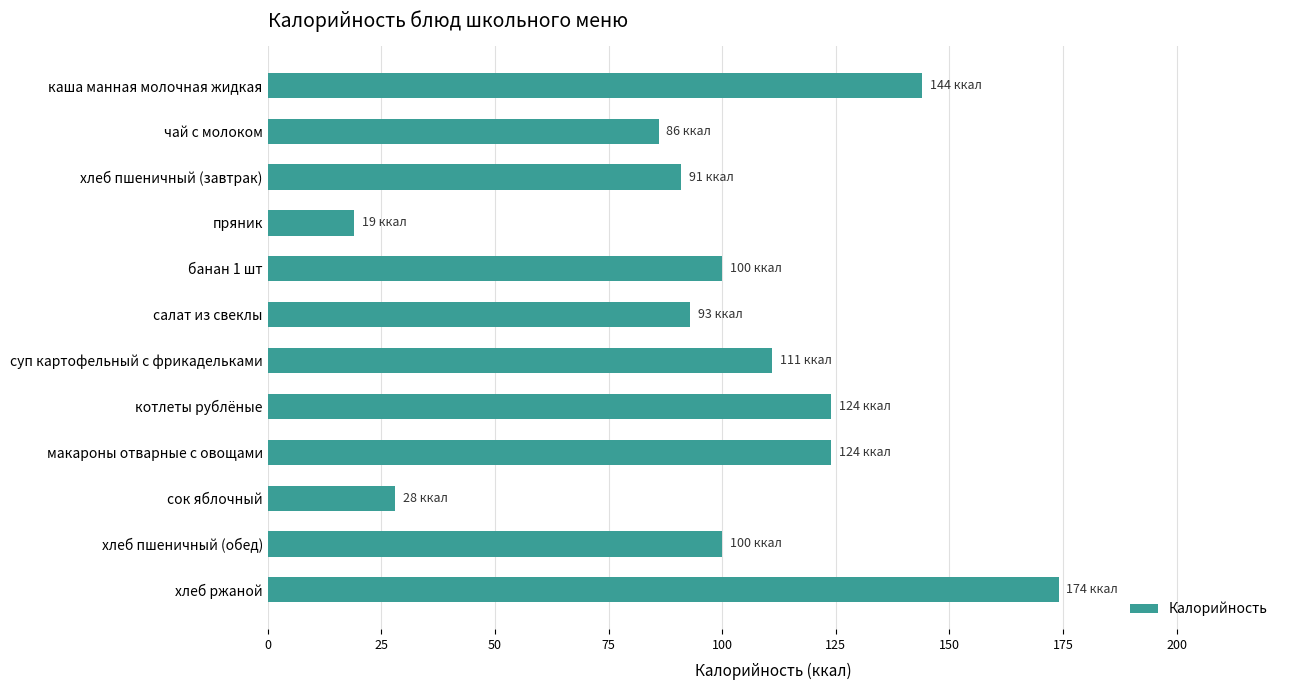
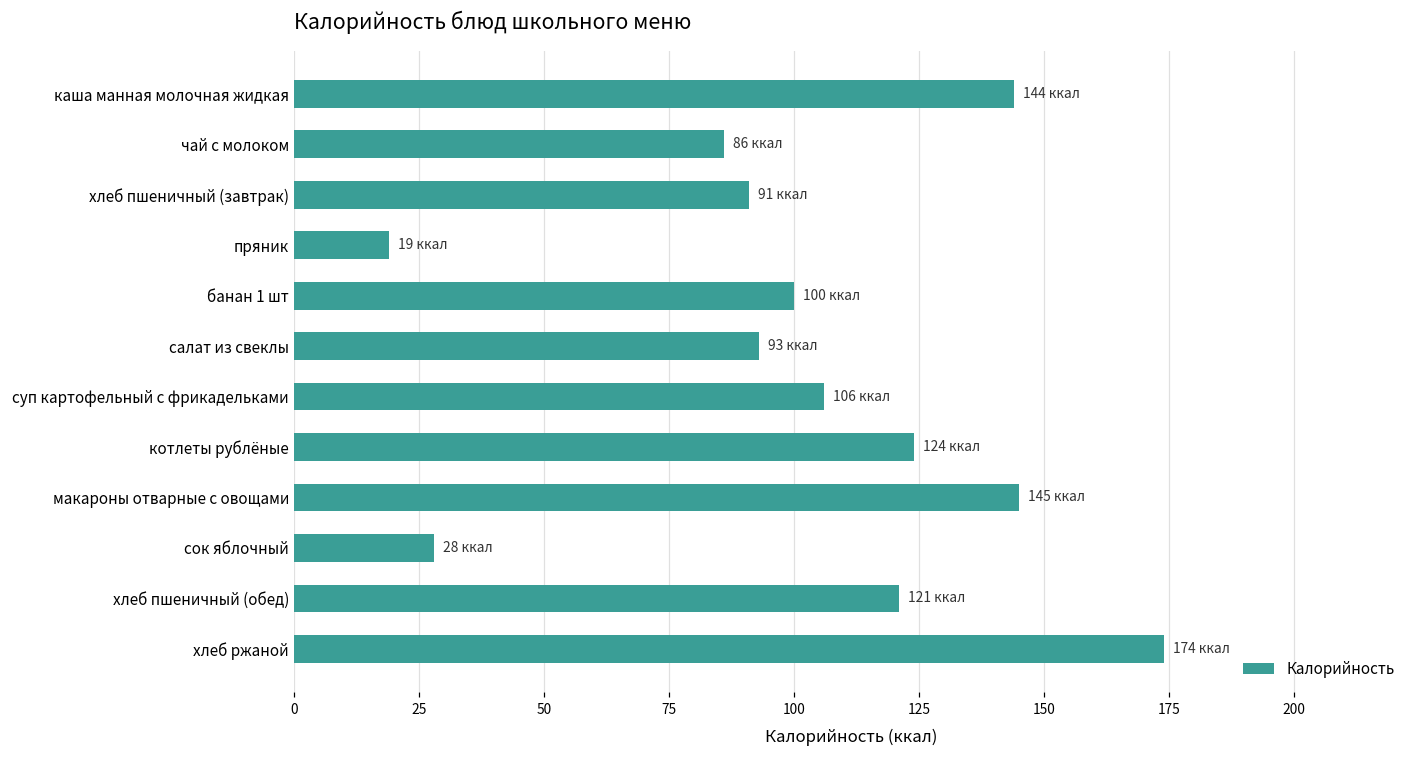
  {
    "каша манная молочная жидкая": 144,
    "чай с молоком": 86,
    "хлеб пшеничный (завтрак)": 91,
    "пряник": 19,
    "банан 1 шт": 100,
    "салат из свеклы": 93,
-   "суп картофельный с фрикадельками": 111,
+   "суп картофельный с фрикадельками": 106,
    "котлеты рублёные": 124,
-   "макароны отварные с овощами": 124,
+   "макароны отварные с овощами": 145,
    "сок яблочный": 28,
-   "хлеб пшеничный (обед)": 100,
+   "хлеб пшеничный (обед)": 121,
    "хлеб ржаной": 174
  }
